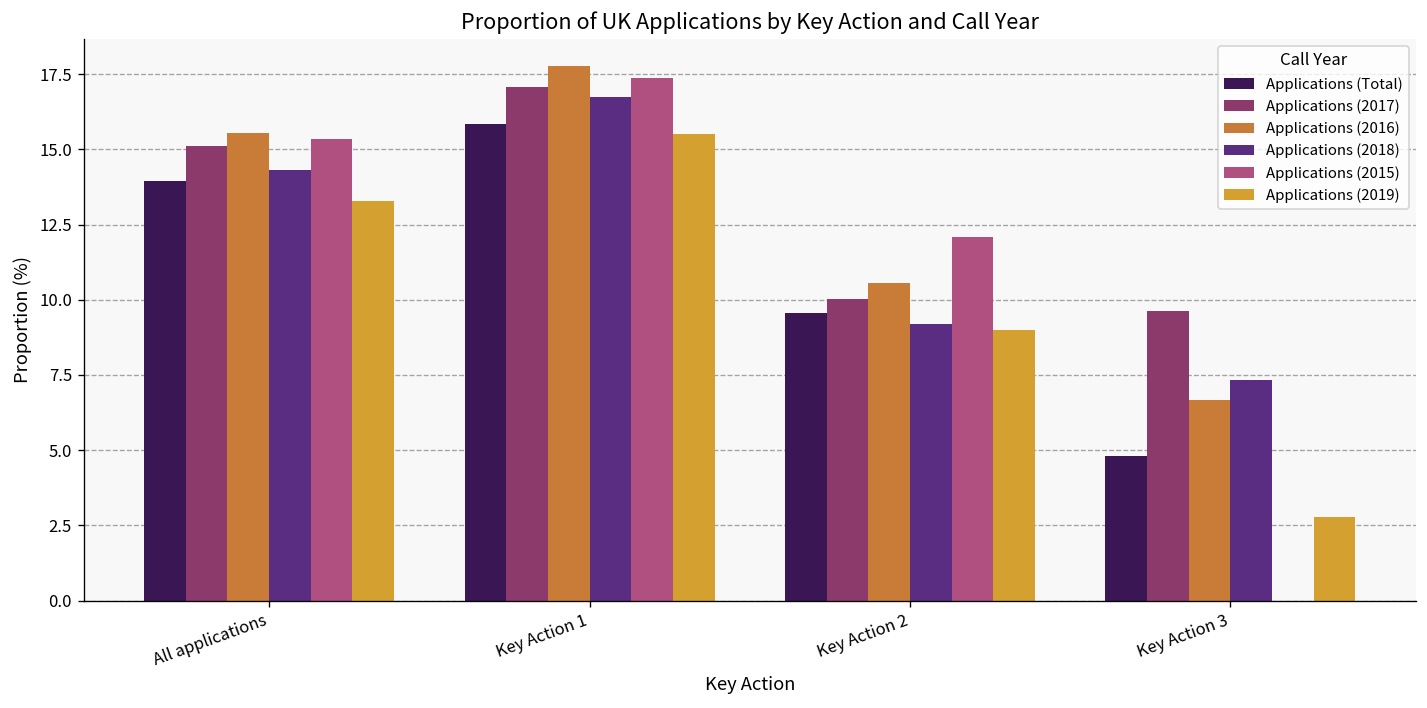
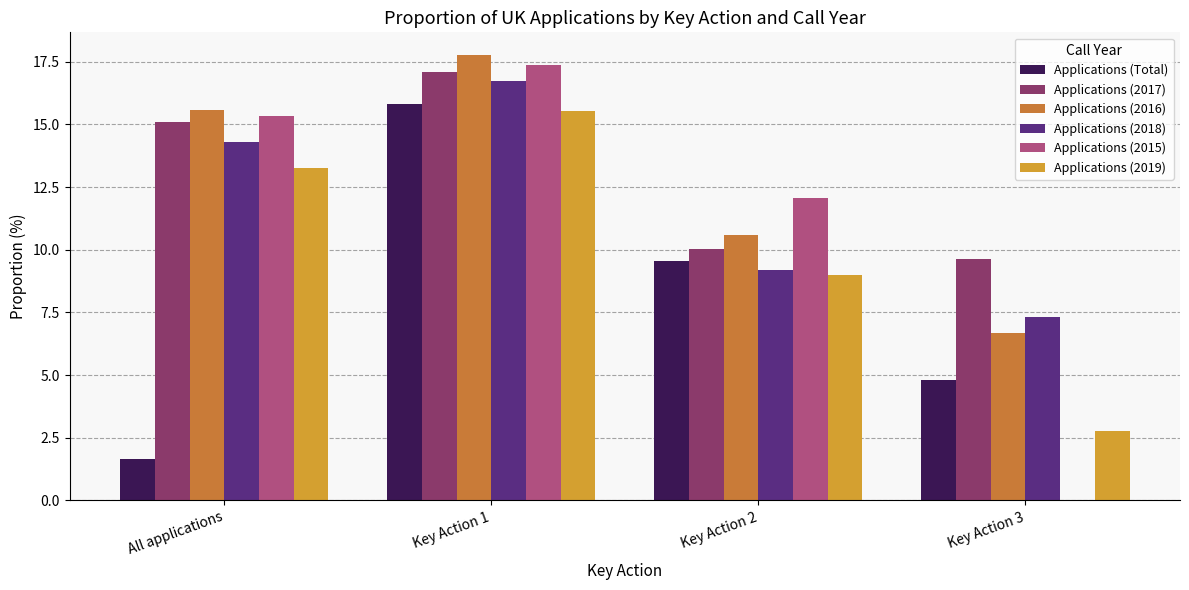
  {
    "Applications (Total)": {
-     "All applications": 13.9,
+     "All applications": 1.6,
      "Key Action 1": 15.8,
      "Key Action 2": 9.6,
      "Key Action 3": 4.8
    }
  }
